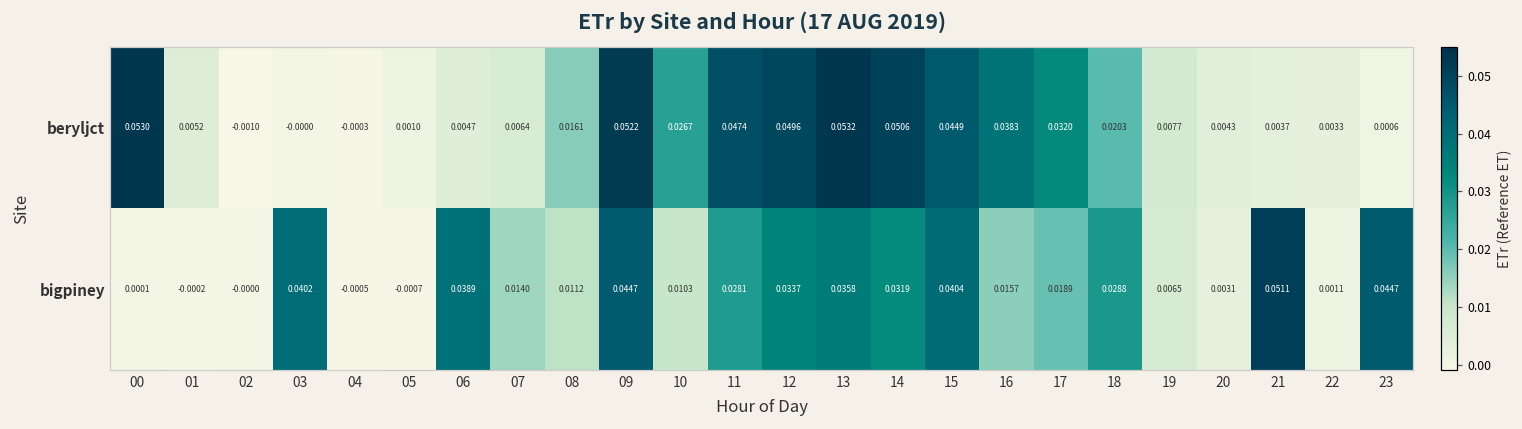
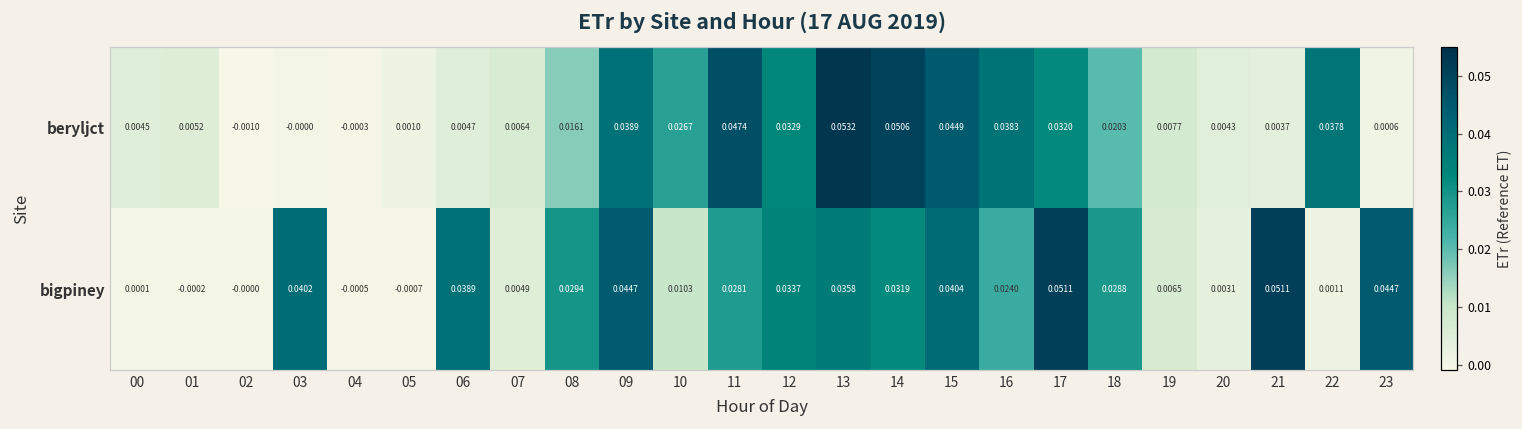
  {
    "beryljct": {
-     "00": 0.0530,
+     "00": 0.0045,
      "01": 0.0052,
      "02": -0.0010,
      "03": -0.0000,
      "04": -0.0003,
      "05": 0.0010,
      "06": 0.0047,
      "07": 0.0064,
      "08": 0.0161,
-     "09": 0.0522,
+     "09": 0.0389,
      "10": 0.0267,
      "11": 0.0474,
-     "12": 0.0496,
+     "12": 0.0329,
      "13": 0.0532,
      "14": 0.0506,
      "15": 0.0449,
      "16": 0.0383,
      "17": 0.0320,
      "18": 0.0203,
      "19": 0.0077,
      "20": 0.0043,
      "21": 0.0037,
-     "22": 0.0033,
+     "22": 0.0378,
      "23": 0.0006
    },
    "bigpiney": {
      "00": 0.0001,
      "01": -0.0002,
      "02": -0.0000,
      "03": 0.0402,
      "04": -0.0005,
      "05": -0.0007,
      "06": 0.0389,
-     "07": 0.0140,
-     "08": 0.0112,
+     "07": 0.0049,
+     "08": 0.0294,
      "09": 0.0447,
      "10": 0.0103,
      "11": 0.0281,
      "12": 0.0337,
      "13": 0.0358,
      "14": 0.0319,
      "15": 0.0404,
-     "16": 0.0157,
-     "17": 0.0189,
+     "16": 0.0240,
+     "17": 0.0511,
      "18": 0.0288,
      "19": 0.0065,
      "20": 0.0031,
      "21": 0.0511,
      "22": 0.0011,
      "23": 0.0447
    }
  }
